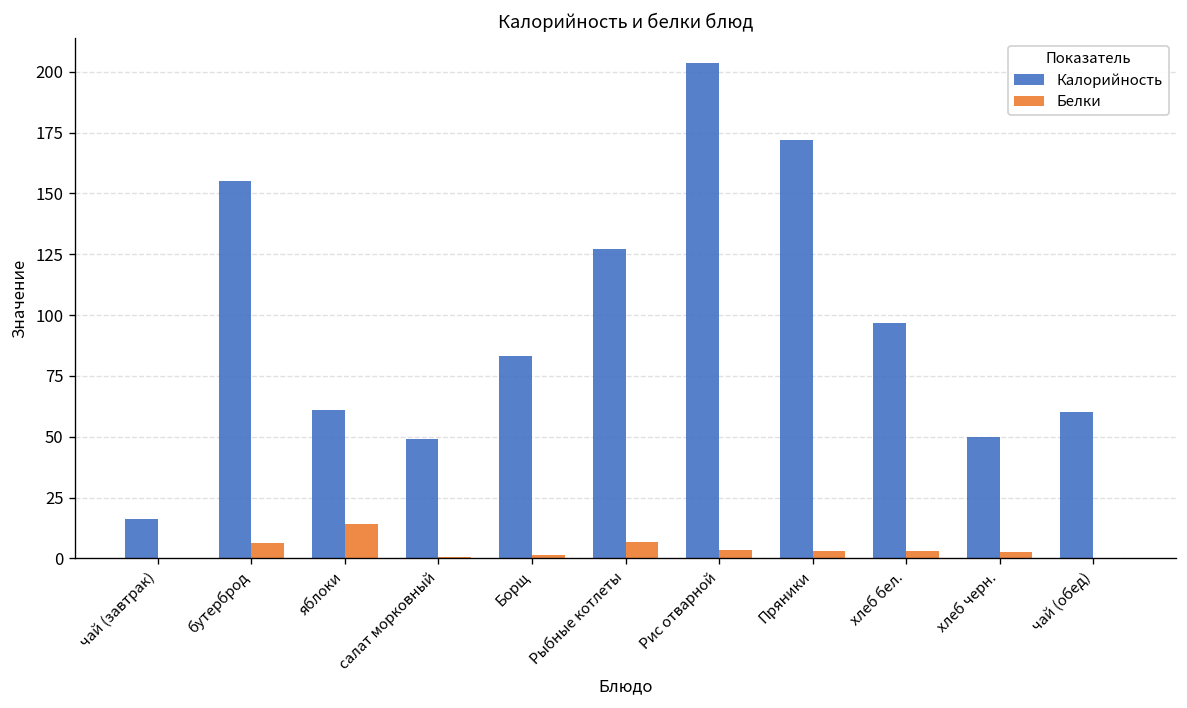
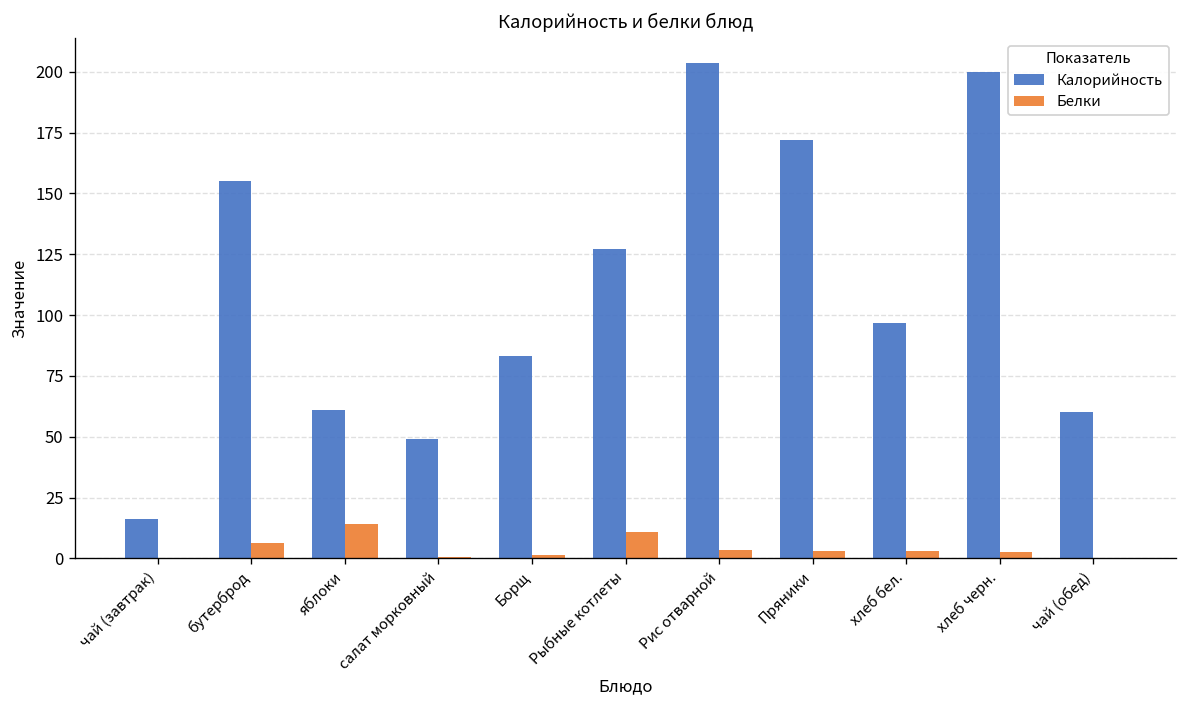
  {
    "Калорийность": {
      "чай (завтрак)": 16,
      "бутерброд": 155,
      "яблоки": 61,
      "салат морковный": 49,
      "Борщ": 83,
      "Рыбные котлеты": 127,
      "Рис отварной": 204,
      "Пряники": 172,
      "хлеб бел.": 97,
-     "хлеб черн.": 50,
+     "хлеб черн.": 200,
      "чай (обед)": 60
    },
    "Белки": {
      "бутерброд": 6,
      "яблоки": 14,
      "Борщ": 1,
-     "Рыбные котлеты": 7,
+     "Рыбные котлеты": 11,
      "Рис отварной": 4,
      "Пряники": 3,
      "хлеб бел.": 3,
      "хлеб черн.": 3
    }
  }
